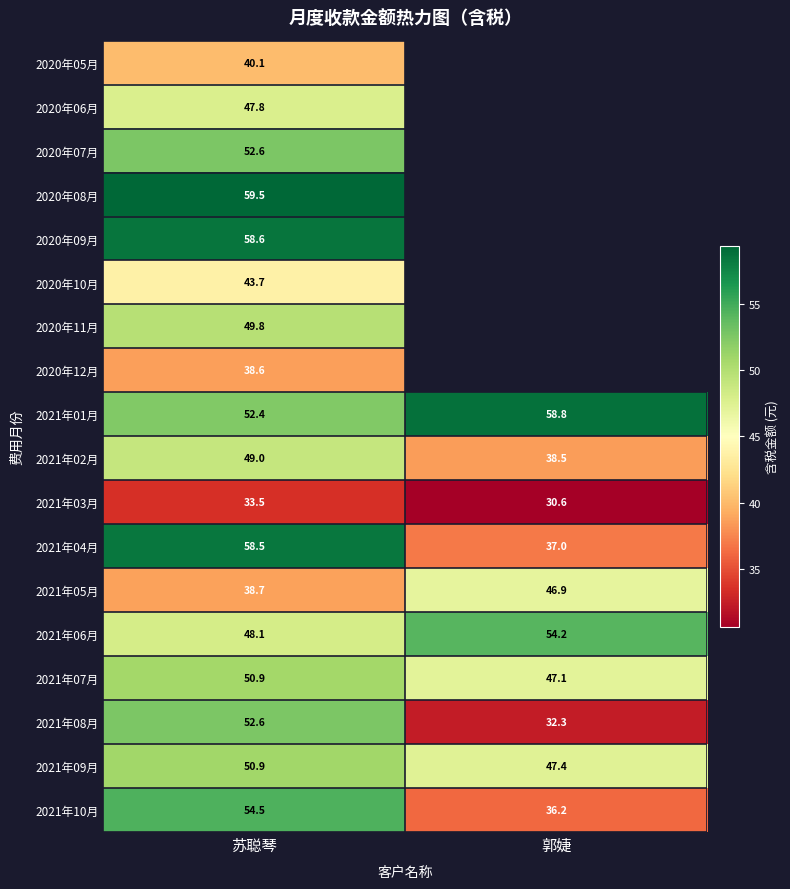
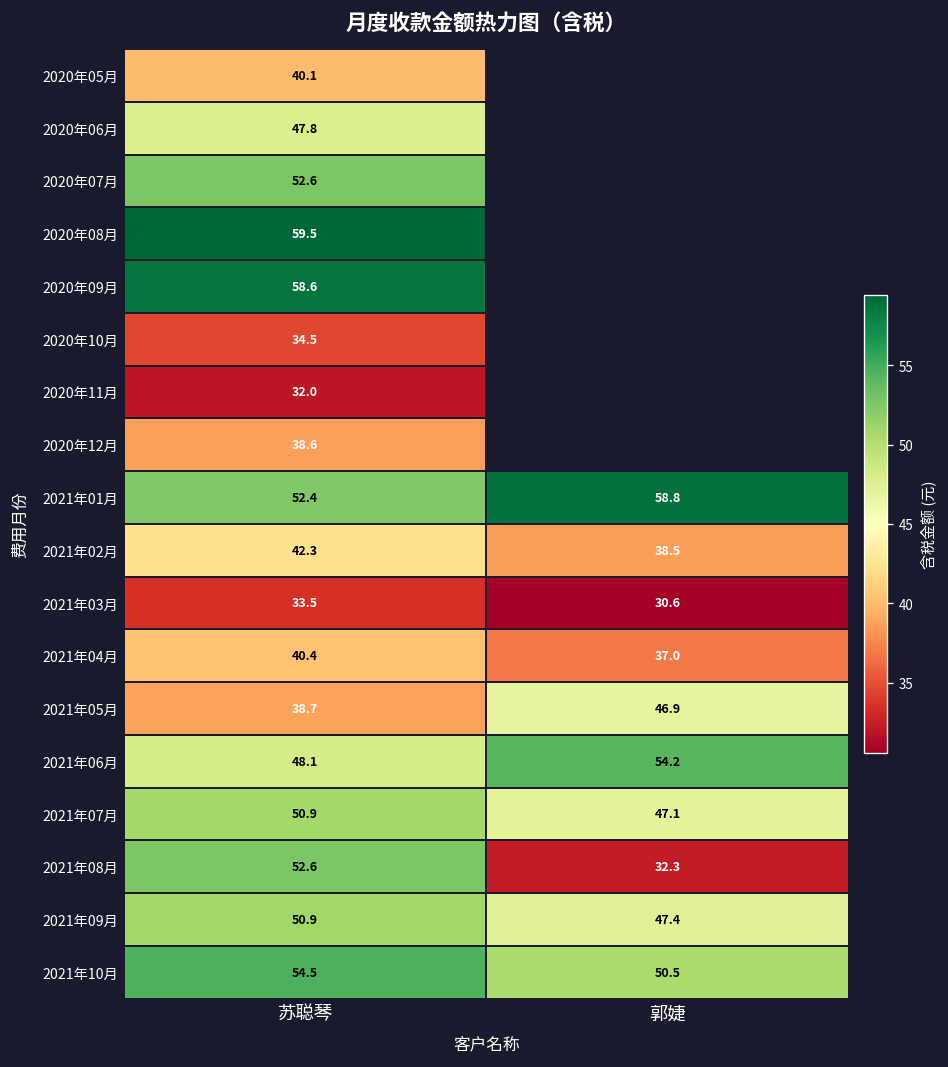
  {
    "2020年05月": {
      "苏聪琴": 40.1
    },
    "2020年06月": {
      "苏聪琴": 47.8
    },
    "2020年07月": {
      "苏聪琴": 52.6
    },
    "2020年08月": {
      "苏聪琴": 59.5
    },
    "2020年09月": {
      "苏聪琴": 58.6
    },
    "2020年10月": {
-     "苏聪琴": 43.7
+     "苏聪琴": 34.5
    },
    "2020年11月": {
-     "苏聪琴": 49.8
+     "苏聪琴": 32.0
    },
    "2020年12月": {
      "苏聪琴": 38.6
    },
    "2021年01月": {
      "苏聪琴": 52.4,
      "郭婕": 58.8
    },
    "2021年02月": {
-     "苏聪琴": 49.0,
+     "苏聪琴": 42.3,
      "郭婕": 38.5
    },
    "2021年03月": {
      "苏聪琴": 33.5,
      "郭婕": 30.6
    },
    "2021年04月": {
-     "苏聪琴": 58.5,
+     "苏聪琴": 40.4,
      "郭婕": 37.0
    },
    "2021年05月": {
      "苏聪琴": 38.7,
      "郭婕": 46.9
    },
    "2021年06月": {
      "苏聪琴": 48.1,
      "郭婕": 54.2
    },
    "2021年07月": {
      "苏聪琴": 50.9,
      "郭婕": 47.1
    },
    "2021年08月": {
      "苏聪琴": 52.6,
      "郭婕": 32.3
    },
    "2021年09月": {
      "苏聪琴": 50.9,
      "郭婕": 47.4
    },
    "2021年10月": {
      "苏聪琴": 54.5,
-     "郭婕": 36.2
+     "郭婕": 50.5
    }
  }
